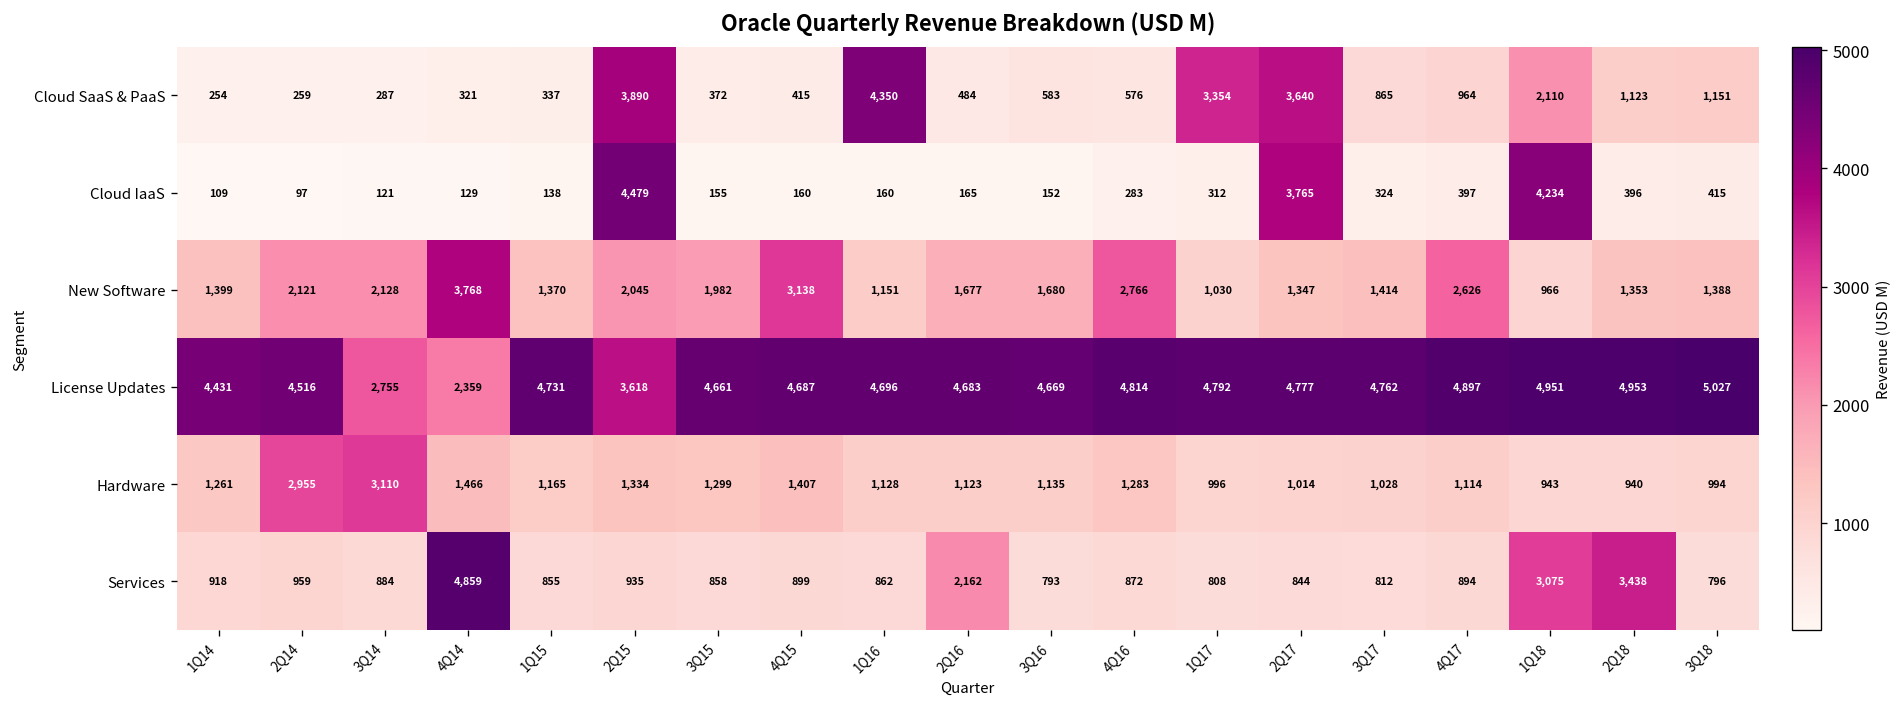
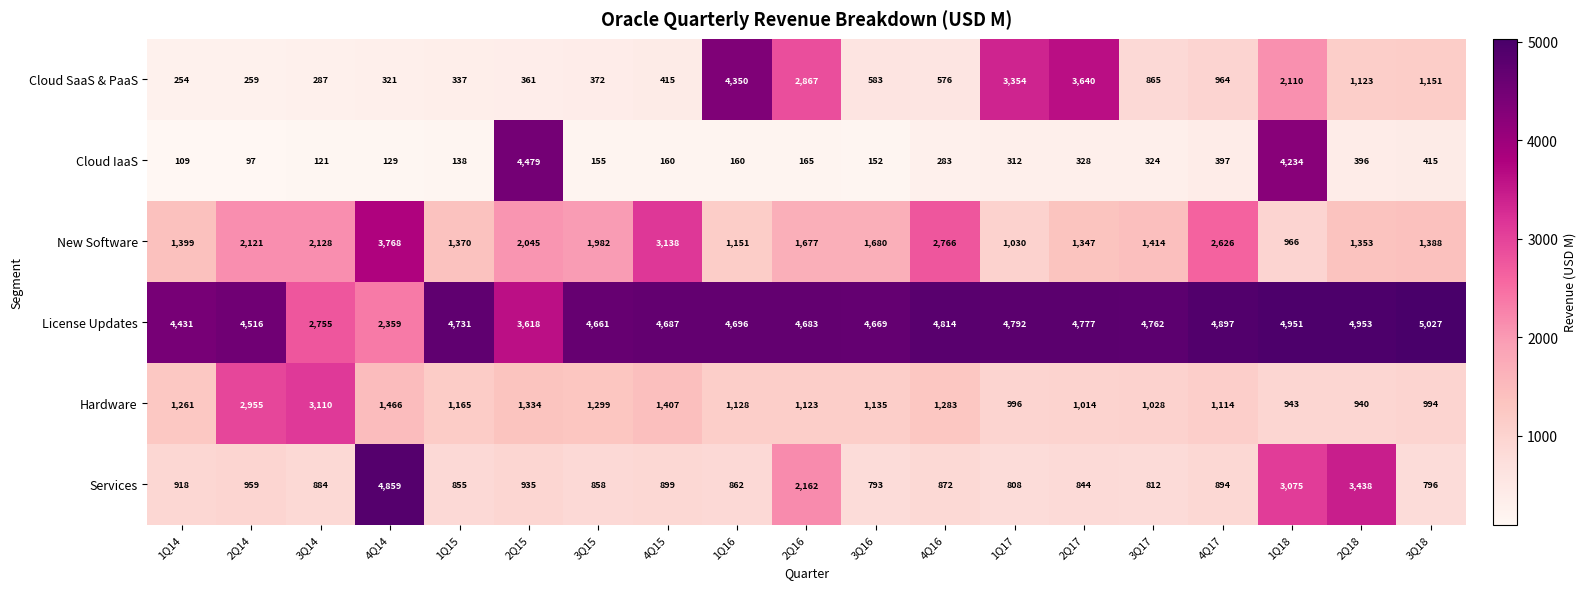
  {
    "Cloud SaaS & PaaS": {
      "1Q14": "254",
      "2Q14": "259",
      "3Q14": "287",
      "4Q14": "321",
      "1Q15": "337",
-     "2Q15": "3,890",
+     "2Q15": "361",
      "3Q15": "372",
      "4Q15": "415",
      "1Q16": "4,350",
-     "2Q16": "484",
+     "2Q16": "2,867",
      "3Q16": "583",
      "4Q16": "576",
      "1Q17": "3,354",
      "2Q17": "3,640",
      "3Q17": "865",
      "4Q17": "964",
      "1Q18": "2,110",
      "2Q18": "1,123",
      "3Q18": "1,151"
    },
    "Cloud IaaS": {
      "1Q14": "109",
      "2Q14": "97",
      "3Q14": "121",
      "4Q14": "129",
      "1Q15": "138",
      "2Q15": "4,479",
      "3Q15": "155",
      "4Q15": "160",
      "1Q16": "160",
      "2Q16": "165",
      "3Q16": "152",
      "4Q16": "283",
      "1Q17": "312",
-     "2Q17": "3,765",
+     "2Q17": "328",
      "3Q17": "324",
      "4Q17": "397",
      "1Q18": "4,234",
      "2Q18": "396",
      "3Q18": "415"
    },
    "New Software": {
      "1Q14": "1,399",
      "2Q14": "2,121",
      "3Q14": "2,128",
      "4Q14": "3,768",
      "1Q15": "1,370",
      "2Q15": "2,045",
      "3Q15": "1,982",
      "4Q15": "3,138",
      "1Q16": "1,151",
      "2Q16": "1,677",
      "3Q16": "1,680",
      "4Q16": "2,766",
      "1Q17": "1,030",
      "2Q17": "1,347",
      "3Q17": "1,414",
      "4Q17": "2,626",
      "1Q18": "966",
      "2Q18": "1,353",
      "3Q18": "1,388"
    },
    "License Updates": {
      "1Q14": "4,431",
      "2Q14": "4,516",
      "3Q14": "2,755",
      "4Q14": "2,359",
      "1Q15": "4,731",
      "2Q15": "3,618",
      "3Q15": "4,661",
      "4Q15": "4,687",
      "1Q16": "4,696",
      "2Q16": "4,683",
      "3Q16": "4,669",
      "4Q16": "4,814",
      "1Q17": "4,792",
      "2Q17": "4,777",
      "3Q17": "4,762",
      "4Q17": "4,897",
      "1Q18": "4,951",
      "2Q18": "4,953",
      "3Q18": "5,027"
    },
    "Hardware": {
      "1Q14": "1,261",
      "2Q14": "2,955",
      "3Q14": "3,110",
      "4Q14": "1,466",
      "1Q15": "1,165",
      "2Q15": "1,334",
      "3Q15": "1,299",
      "4Q15": "1,407",
      "1Q16": "1,128",
      "2Q16": "1,123",
      "3Q16": "1,135",
      "4Q16": "1,283",
      "1Q17": "996",
      "2Q17": "1,014",
      "3Q17": "1,028",
      "4Q17": "1,114",
      "1Q18": "943",
      "2Q18": "940",
      "3Q18": "994"
    },
    "Services": {
      "1Q14": "918",
      "2Q14": "959",
      "3Q14": "884",
      "4Q14": "4,859",
      "1Q15": "855",
      "2Q15": "935",
      "3Q15": "858",
      "4Q15": "899",
      "1Q16": "862",
      "2Q16": "2,162",
      "3Q16": "793",
      "4Q16": "872",
      "1Q17": "808",
      "2Q17": "844",
      "3Q17": "812",
      "4Q17": "894",
      "1Q18": "3,075",
      "2Q18": "3,438",
      "3Q18": "796"
    }
  }
